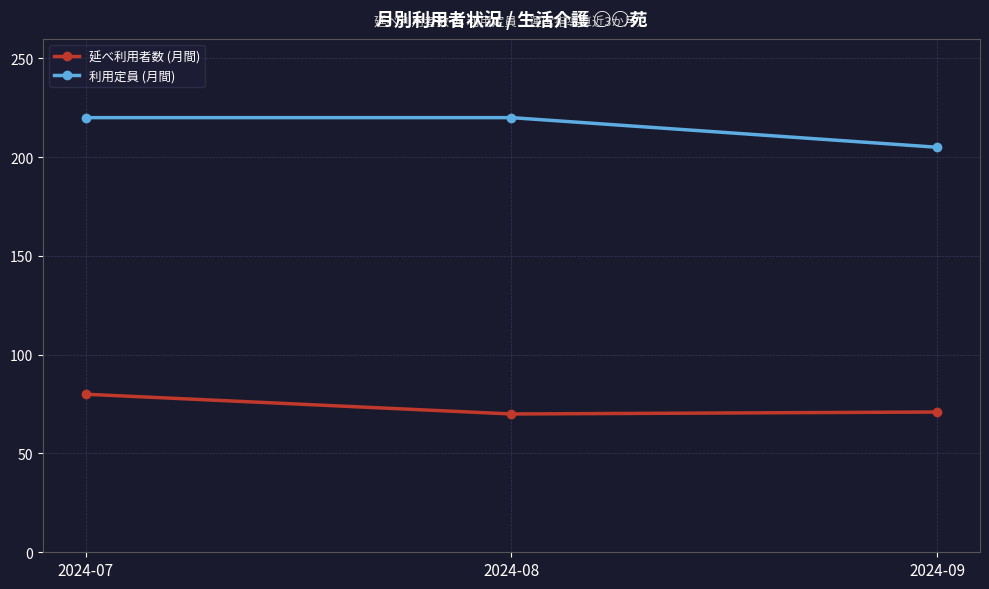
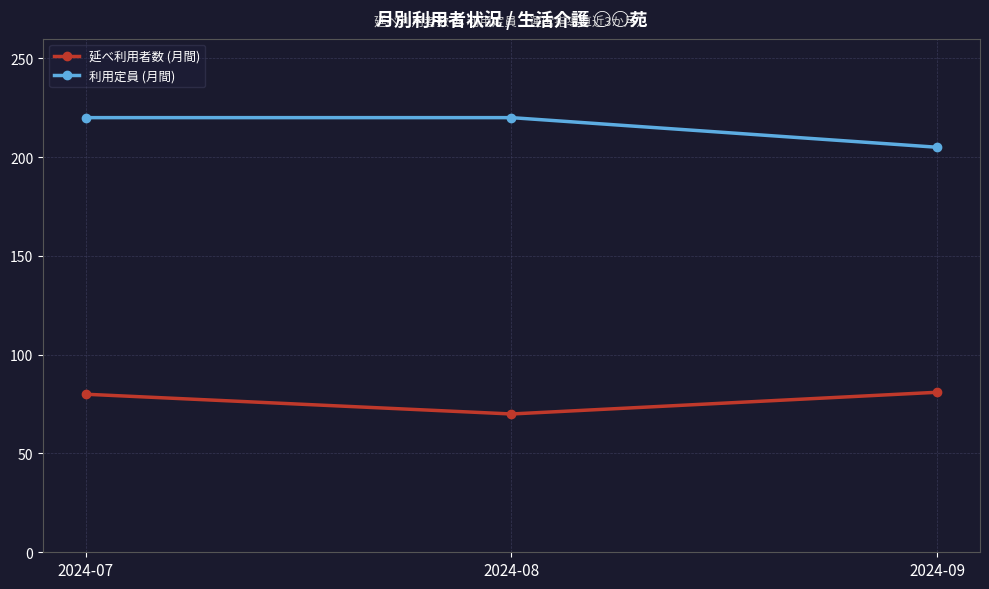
  {
    "延べ利用者数 (月間)": {
      "2024-07": 80,
      "2024-08": 70,
-     "2024-09": 71
+     "2024-09": 81
    },
    "利用定員 (月間)": {
      "2024-07": 220,
      "2024-08": 220,
      "2024-09": 205
    }
  }
